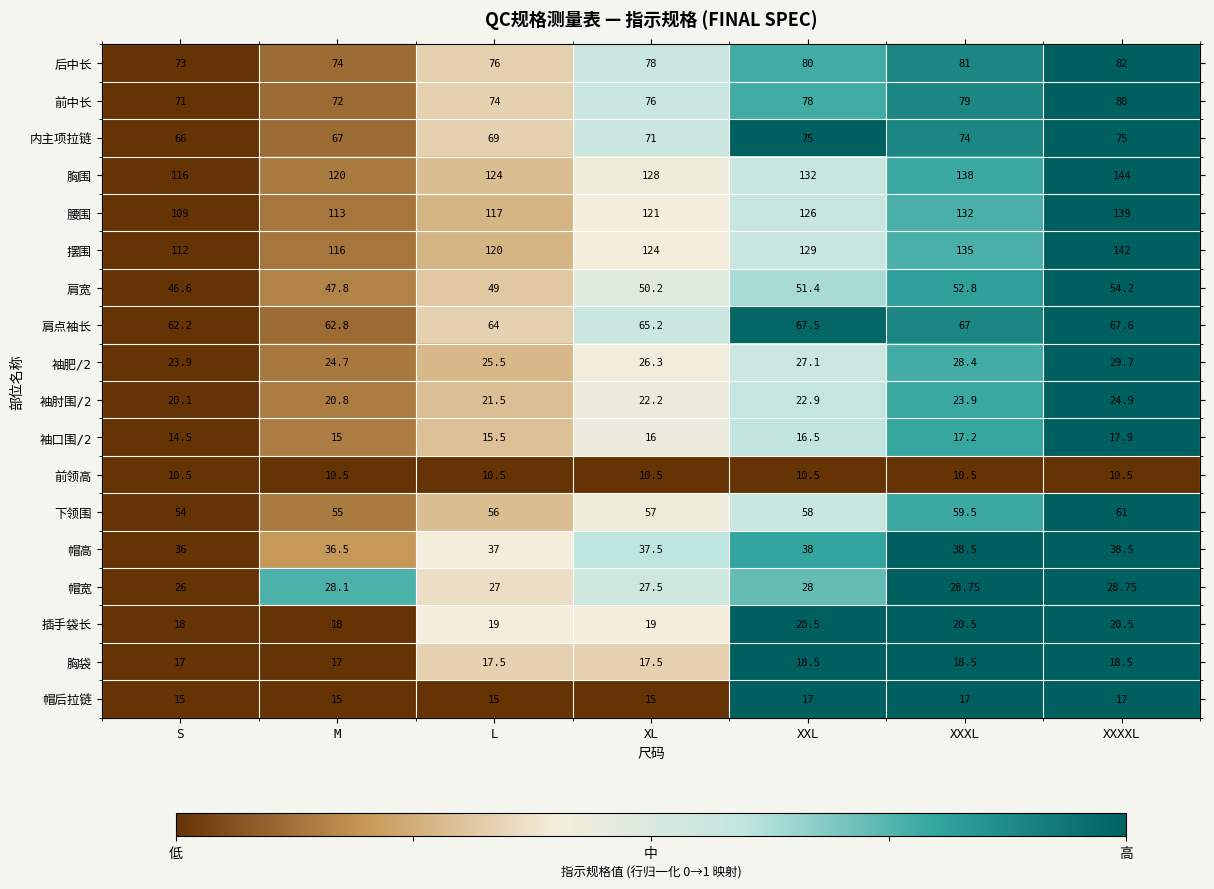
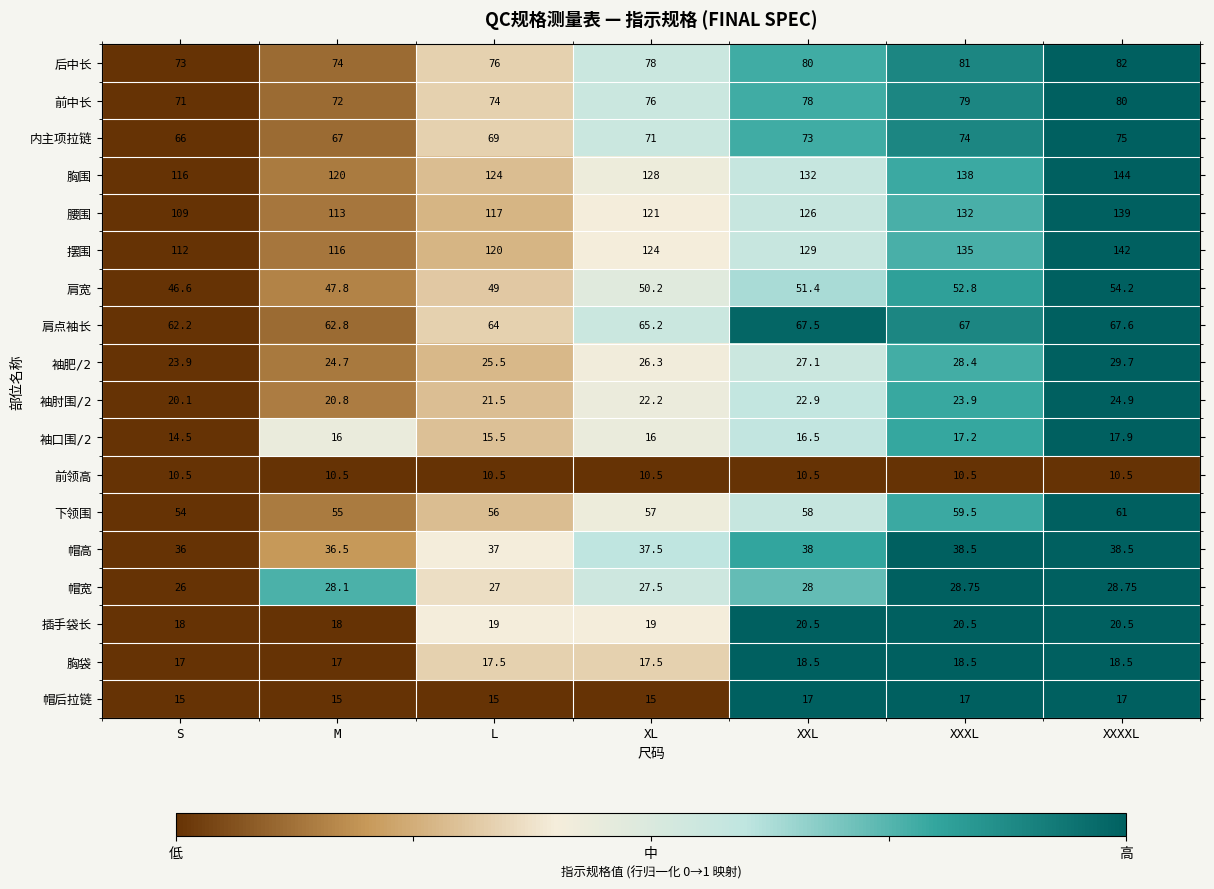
  {
    "后中长": {
      "S": 73,
      "M": 74,
      "L": 76,
      "XL": 78,
      "XXL": 80,
      "XXXL": 81,
      "XXXXL": 82
    },
    "前中长": {
      "S": 71,
      "M": 72,
      "L": 74,
      "XL": 76,
      "XXL": 78,
      "XXXL": 79,
      "XXXXL": 80
    },
    "内主项拉链": {
      "S": 66,
      "M": 67,
      "L": 69,
      "XL": 71,
-     "XXL": 75,
+     "XXL": 73,
      "XXXL": 74,
      "XXXXL": 75
    },
    "胸围": {
      "S": 116,
      "M": 120,
      "L": 124,
      "XL": 128,
      "XXL": 132,
      "XXXL": 138,
      "XXXXL": 144
    },
    "腰围": {
      "S": 109,
      "M": 113,
      "L": 117,
      "XL": 121,
      "XXL": 126,
      "XXXL": 132,
      "XXXXL": 139
    },
    "摆围": {
      "S": 112,
      "M": 116,
      "L": 120,
      "XL": 124,
      "XXL": 129,
      "XXXL": 135,
      "XXXXL": 142
    },
    "肩宽": {
      "S": 46.6,
      "M": 47.8,
      "L": 49,
      "XL": 50.2,
      "XXL": 51.4,
      "XXXL": 52.8,
      "XXXXL": 54.2
    },
    "肩点袖长": {
      "S": 62.2,
      "M": 62.8,
      "L": 64,
      "XL": 65.2,
      "XXL": 67.5,
      "XXXL": 67,
      "XXXXL": 67.6
    },
    "袖肥/2": {
      "S": 23.9,
      "M": 24.7,
      "L": 25.5,
      "XL": 26.3,
      "XXL": 27.1,
      "XXXL": 28.4,
      "XXXXL": 29.7
    },
    "袖肘围/2": {
      "S": 20.1,
      "M": 20.8,
      "L": 21.5,
      "XL": 22.2,
      "XXL": 22.9,
      "XXXL": 23.9,
      "XXXXL": 24.9
    },
    "袖口围/2": {
      "S": 14.5,
-     "M": 15,
+     "M": 16,
      "L": 15.5,
      "XL": 16,
      "XXL": 16.5,
      "XXXL": 17.2,
      "XXXXL": 17.9
    },
    "前领高": {
      "S": 10.5,
      "M": 10.5,
      "L": 10.5,
      "XL": 10.5,
      "XXL": 10.5,
      "XXXL": 10.5,
      "XXXXL": 10.5
    },
    "下领围": {
      "S": 54,
      "M": 55,
      "L": 56,
      "XL": 57,
      "XXL": 58,
      "XXXL": 59.5,
      "XXXXL": 61
    },
    "帽高": {
      "S": 36,
      "M": 36.5,
      "L": 37,
      "XL": 37.5,
      "XXL": 38,
      "XXXL": 38.5,
      "XXXXL": 38.5
    },
    "帽宽": {
      "S": 26,
      "M": 28.1,
      "L": 27,
      "XL": 27.5,
      "XXL": 28,
      "XXXL": 28.75,
      "XXXXL": 28.75
    },
    "插手袋长": {
      "S": 18,
      "M": 18,
      "L": 19,
      "XL": 19,
      "XXL": 20.5,
      "XXXL": 20.5,
      "XXXXL": 20.5
    },
    "胸袋": {
      "S": 17,
      "M": 17,
      "L": 17.5,
      "XL": 17.5,
      "XXL": 18.5,
      "XXXL": 18.5,
      "XXXXL": 18.5
    },
    "帽后拉链": {
      "S": 15,
      "M": 15,
      "L": 15,
      "XL": 15,
      "XXL": 17,
      "XXXL": 17,
      "XXXXL": 17
    }
  }
